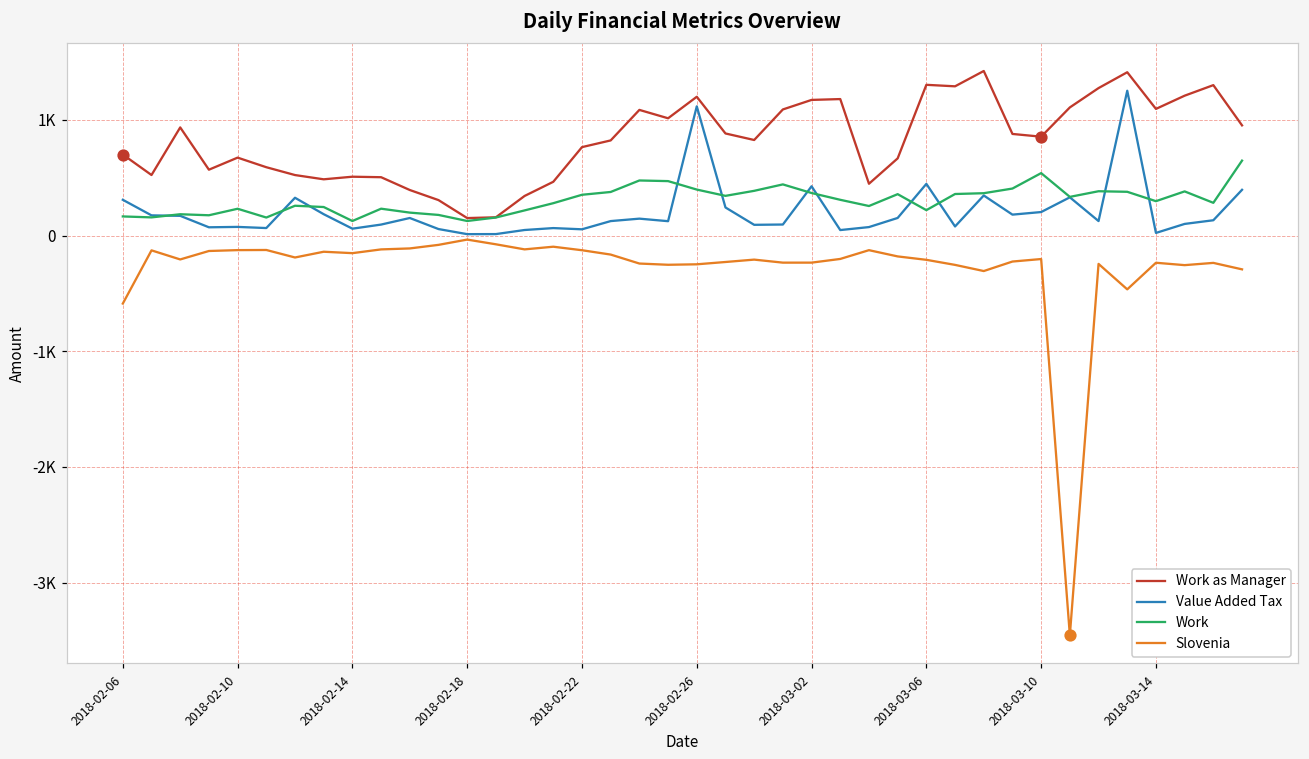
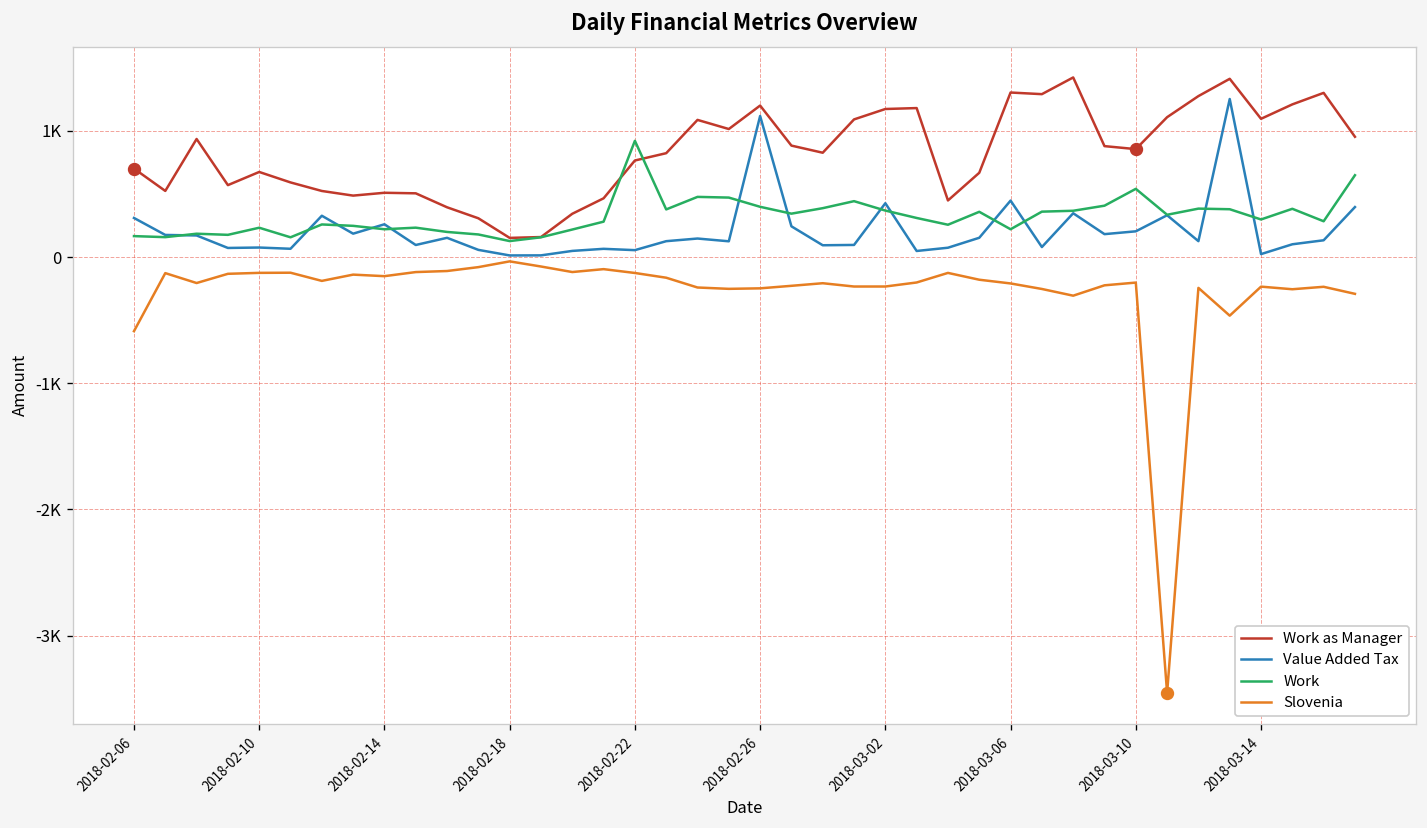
  {
    "Value Added Tax": {
      "2018-02-06": 310,
      "2018-02-10": 80,
-     "2018-02-14": 60,
+     "2018-02-14": 260,
      "2018-02-18": 10,
      "2018-02-22": 50,
      "2018-02-26": 1120,
      "2018-03-02": 430,
      "2018-03-06": 450,
      "2018-03-10": 200,
      "2018-03-14": 20
    },
    "Work": {
      "2018-02-06": 170,
      "2018-02-10": 230,
-     "2018-02-14": 130,
+     "2018-02-14": 220,
      "2018-02-18": 130,
-     "2018-02-22": 350,
+     "2018-02-22": 920,
      "2018-02-26": 400,
      "2018-03-02": 370,
      "2018-03-06": 220,
      "2018-03-10": 540,
      "2018-03-14": 300
    }
  }
